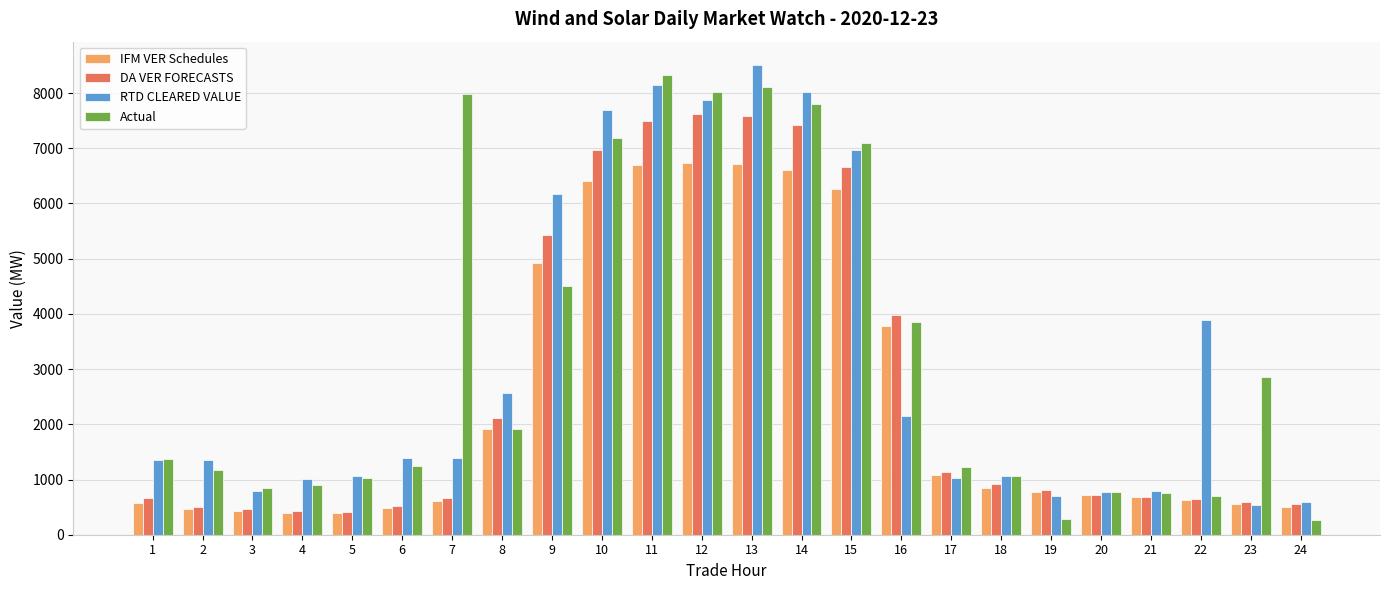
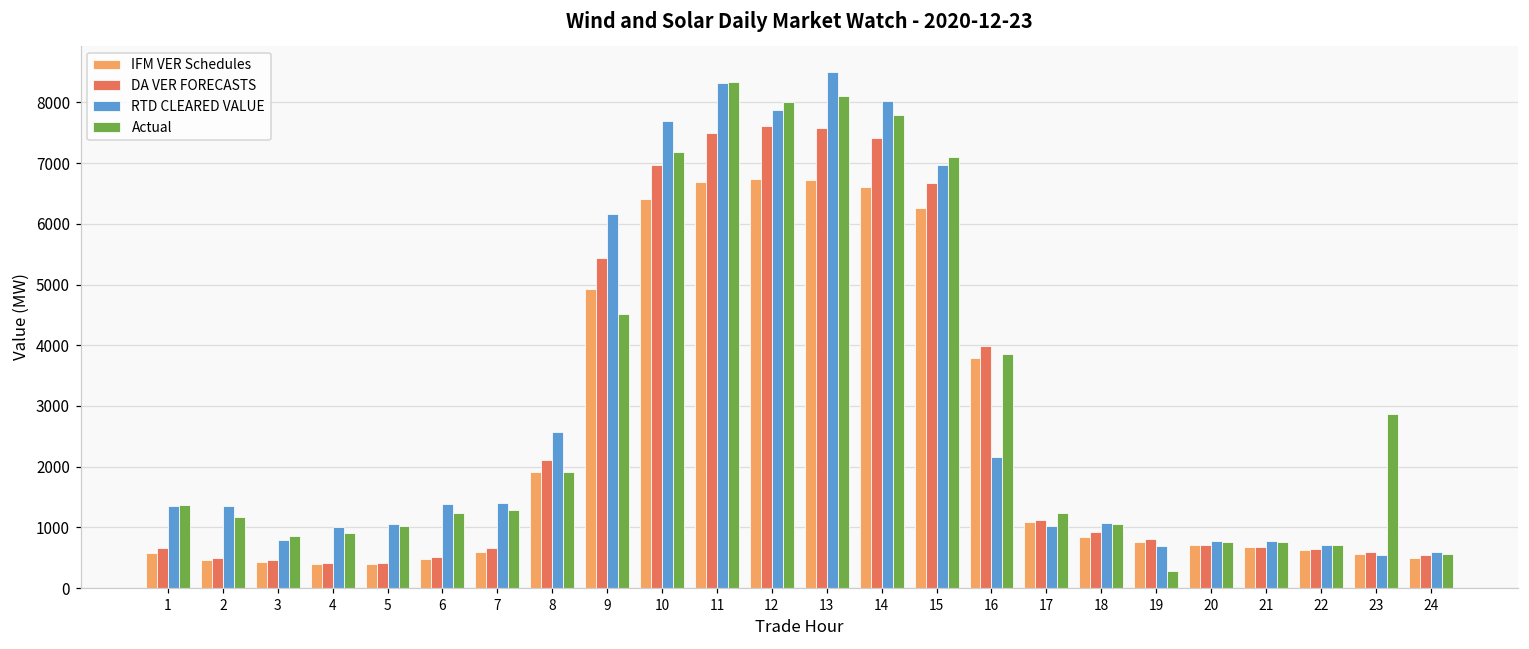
  {
    "RTD CLEARED VALUE": {
      "1": 1400,
      "2": 1400,
      "3": 800,
      "4": 1000,
      "5": 1100,
      "6": 1400,
      "7": 1400,
      "8": 2600,
      "9": 6200,
      "10": 7700,
-     "11": 8200,
+     "11": 8300,
      "12": 7900,
      "13": 8500,
      "14": 8000,
      "15": 7000,
      "16": 2200,
      "17": 1000,
      "18": 1100,
      "19": 700,
      "20": 800,
      "21": 800,
-     "22": 3900,
+     "22": 700,
      "23": 500,
      "24": 600
    },
    "Actual": {
      "1": 1400,
      "2": 1200,
      "3": 900,
      "4": 900,
      "5": 1000,
      "6": 1200,
-     "7": 8000,
+     "7": 1300,
      "8": 1900,
      "9": 4500,
      "10": 7200,
      "11": 8300,
      "12": 8000,
      "13": 8100,
      "14": 7800,
      "15": 7100,
      "16": 3800,
      "17": 1200,
      "18": 1100,
      "19": 300,
      "20": 800,
      "21": 800,
      "22": 700,
      "23": 2900,
-     "24": 300
+     "24": 600
    }
  }
